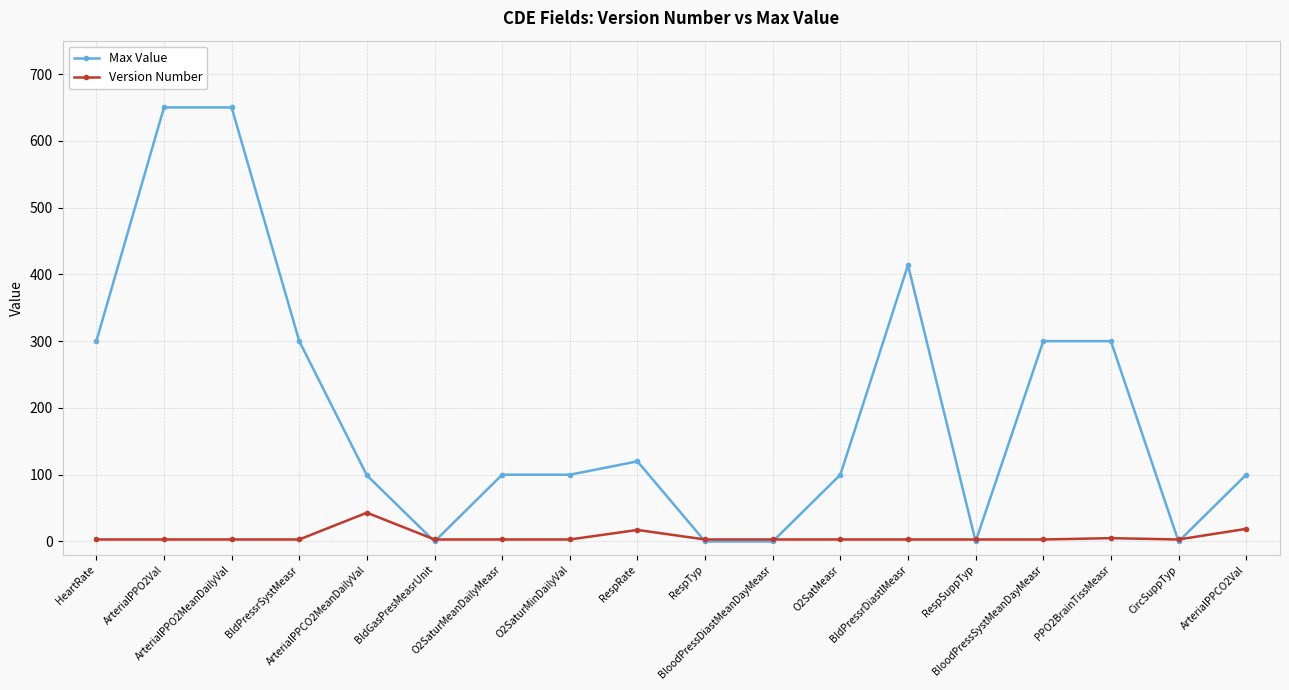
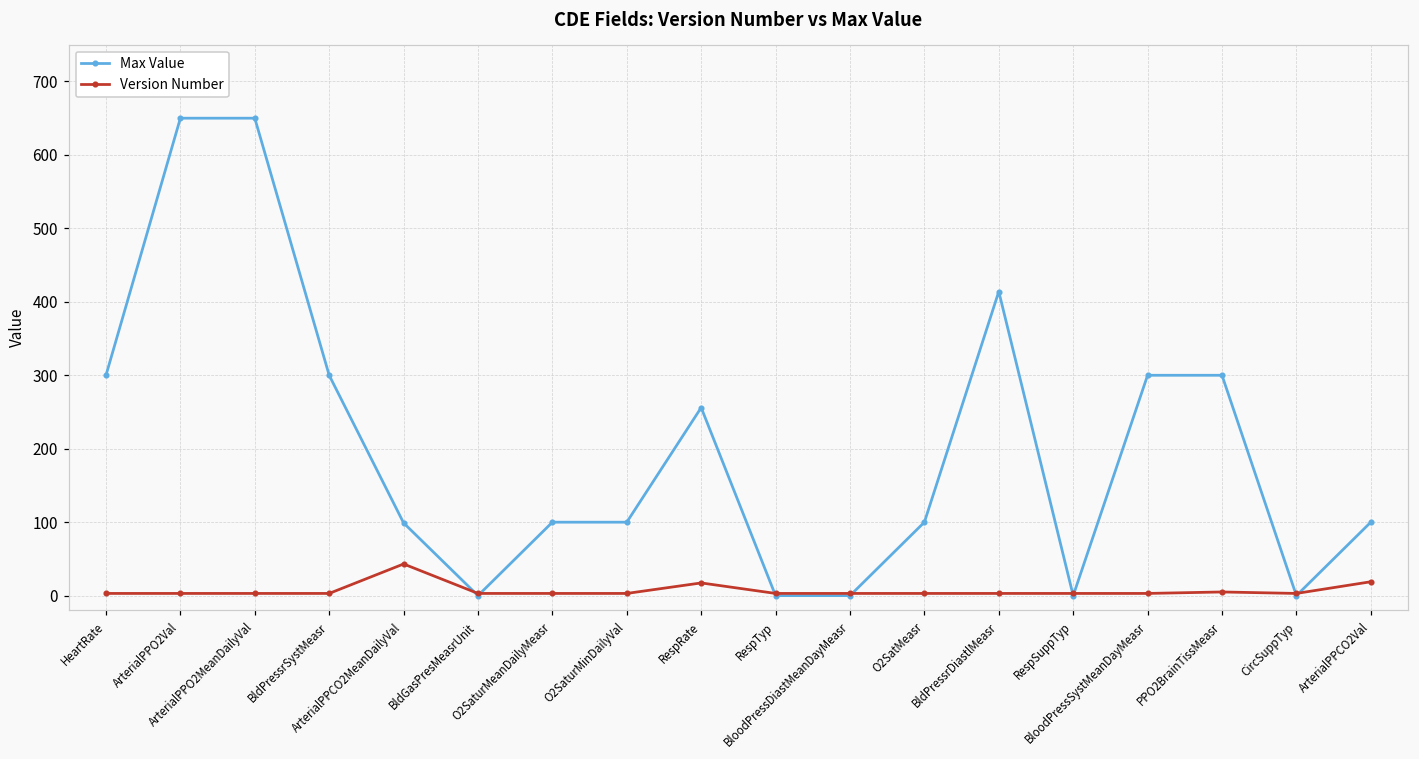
  {
    "Max Value": {
      "HeartRate": 300,
      "ArterialPPO2Val": 650,
      "ArterialPPO2MeanDailyVal": 650,
      "BldPressrSystMeasr": 300,
      "ArterialPPCO2MeanDailyVal": 100,
      "O2SaturMeanDailyMeasr": 100,
      "O2SaturMinDailyVal": 100,
-     "RespRate": 120,
+     "RespRate": 260,
      "O2SatMeasr": 100,
      "BldPressrDiastlMeasr": 410,
      "BloodPressSystMeanDayMeasr": 300,
      "PPO2BrainTissMeasr": 300,
      "ArterialPPCO2Val": 100
    },
    "Version Number": {
      "HeartRate": 0,
      "ArterialPPO2Val": 0,
      "ArterialPPO2MeanDailyVal": 0,
      "BldPressrSystMeasr": 0,
      "ArterialPPCO2MeanDailyVal": 40,
      "O2SaturMeanDailyMeasr": 0,
      "O2SaturMinDailyVal": 0,
      "RespRate": 20,
      "O2SatMeasr": 0,
      "BldPressrDiastlMeasr": 0,
      "BloodPressSystMeanDayMeasr": 0,
      "PPO2BrainTissMeasr": 10,
      "ArterialPPCO2Val": 20
    }
  }
